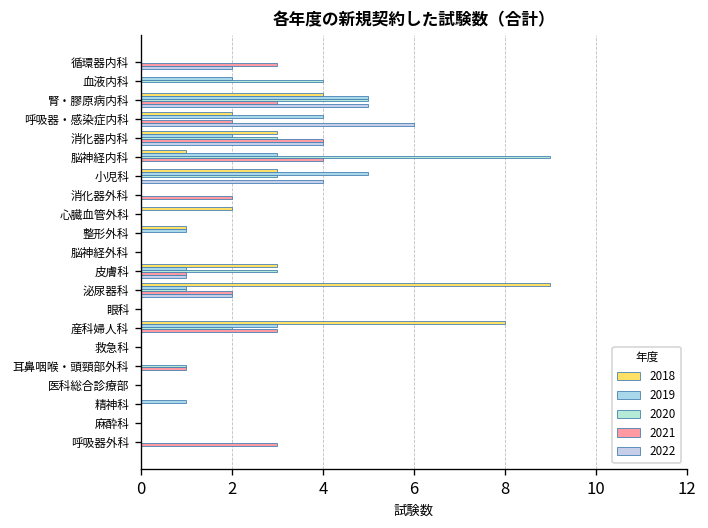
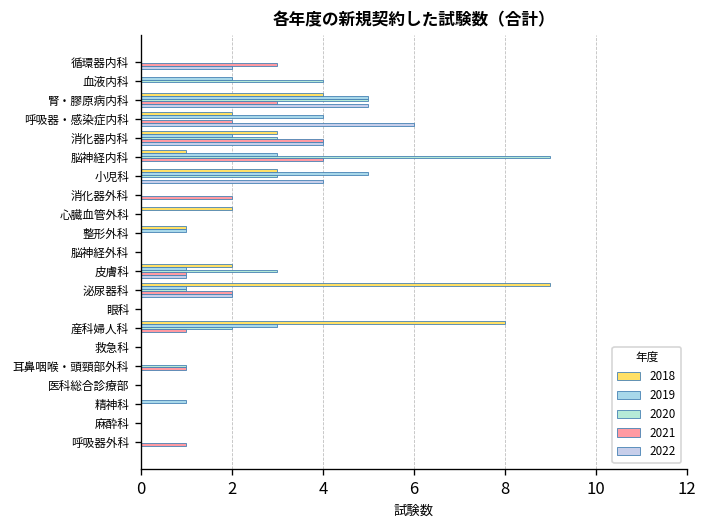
  {
    "2018": {
      "循環器内科": 0,
      "血液内科": 0,
      "腎・膠原病内科": 4,
      "呼吸器・感染症内科": 2,
      "消化器内科": 3,
      "脳神経内科": 1,
      "小児科": 3,
      "消化器外科": 0,
      "心臓血管外科": 2,
      "整形外科": 1,
      "脳神経外科": 0,
-     "皮膚科": 3,
+     "皮膚科": 2,
      "泌尿器科": 9,
      "眼科": 0,
      "産科婦人科": 8,
      "救急科": 0,
      "耳鼻咽喉・頭頸部外科": 0,
      "医科総合診療部": 0,
      "精神科": 0,
      "麻酔科": 0,
      "呼吸器外科": 0
    },
    "2021": {
      "循環器内科": 3,
      "血液内科": 0,
      "腎・膠原病内科": 3,
      "呼吸器・感染症内科": 2,
      "消化器内科": 4,
      "脳神経内科": 4,
      "小児科": 0,
      "消化器外科": 2,
      "心臓血管外科": 0,
      "整形外科": 0,
      "脳神経外科": 0,
      "皮膚科": 1,
      "泌尿器科": 2,
      "眼科": 0,
-     "産科婦人科": 3,
+     "産科婦人科": 1,
      "救急科": 0,
      "耳鼻咽喉・頭頸部外科": 1,
      "医科総合診療部": 0,
      "精神科": 0,
      "麻酔科": 0,
-     "呼吸器外科": 3
+     "呼吸器外科": 1
    }
  }
